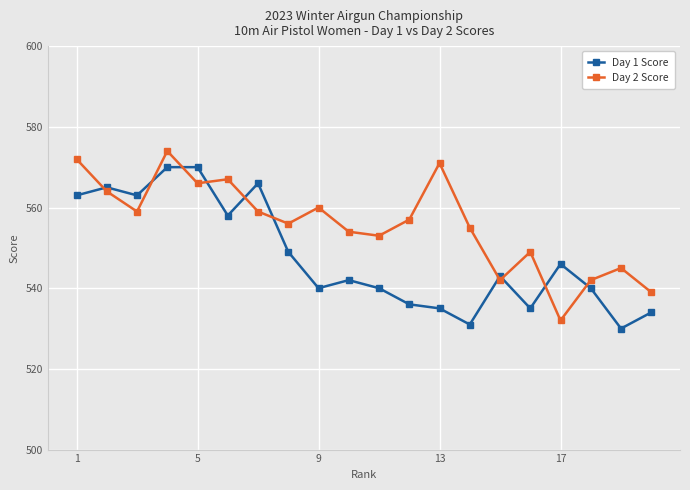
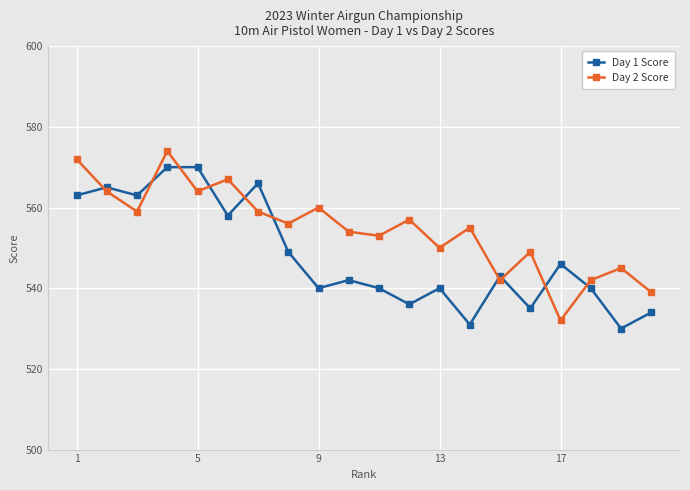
  {
    "Day 1 Score": {
      "1": 563,
      "5": 570,
      "9": 540,
-     "13": 535,
+     "13": 540,
      "17": 546
    },
    "Day 2 Score": {
      "1": 572,
-     "5": 566,
+     "5": 564,
      "9": 560,
-     "13": 571,
+     "13": 550,
      "17": 532
    }
  }
